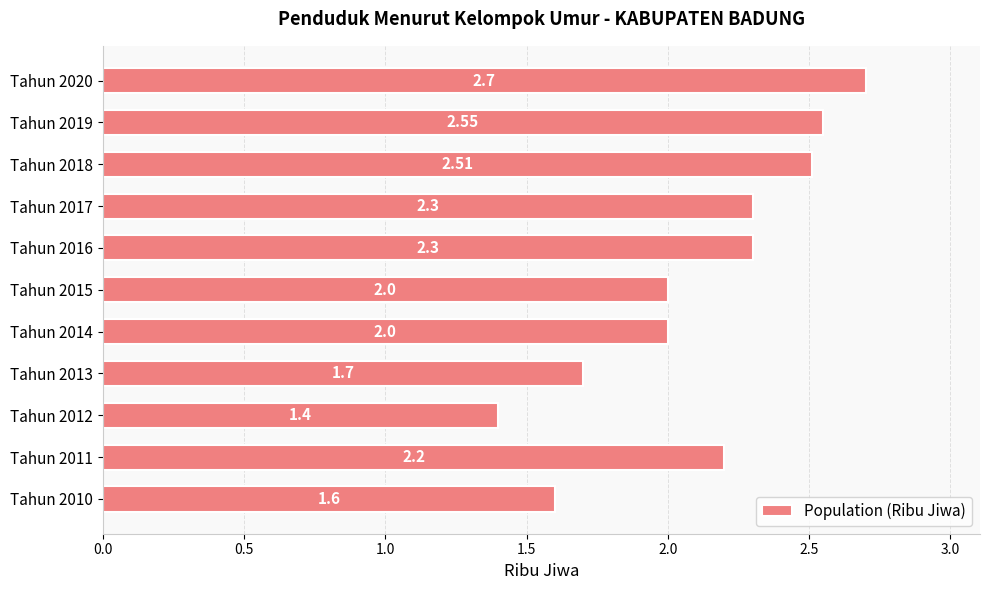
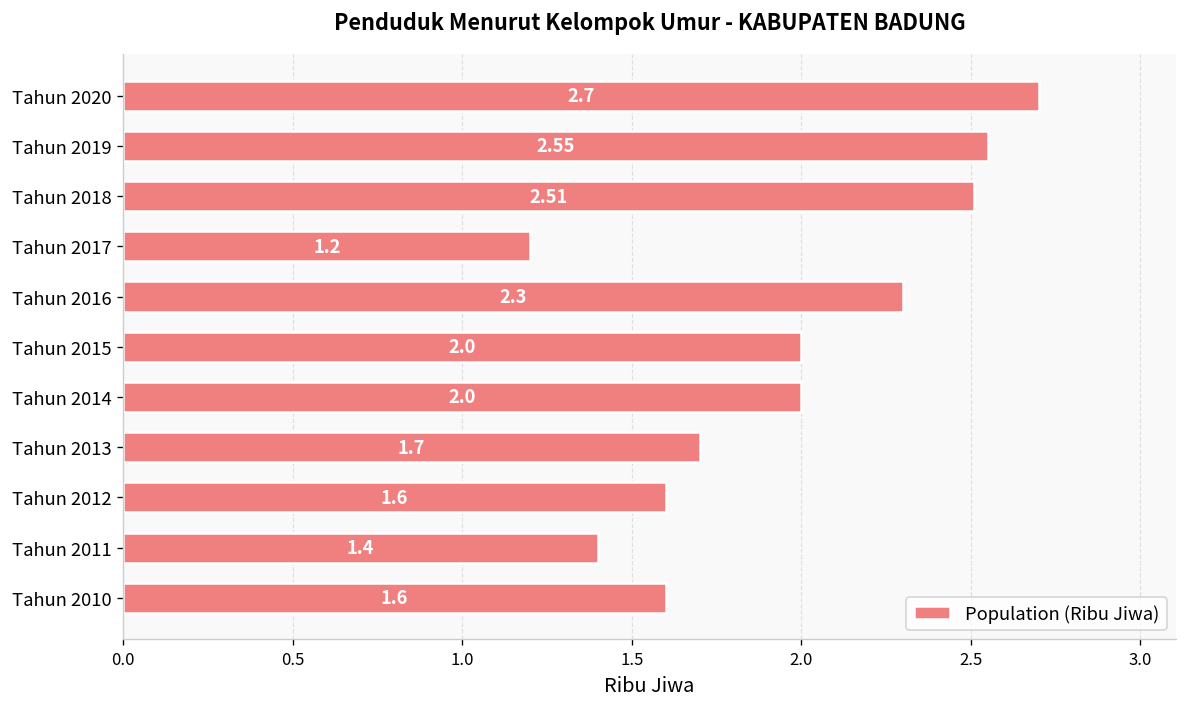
  {
    "Tahun 2020": 2.7,
    "Tahun 2019": 2.55,
    "Tahun 2018": 2.51,
-   "Tahun 2017": 2.3,
+   "Tahun 2017": 1.2,
    "Tahun 2016": 2.3,
    "Tahun 2015": 2.0,
    "Tahun 2014": 2.0,
    "Tahun 2013": 1.7,
-   "Tahun 2012": 1.4,
-   "Tahun 2011": 2.2,
+   "Tahun 2012": 1.6,
+   "Tahun 2011": 1.4,
    "Tahun 2010": 1.6
  }
